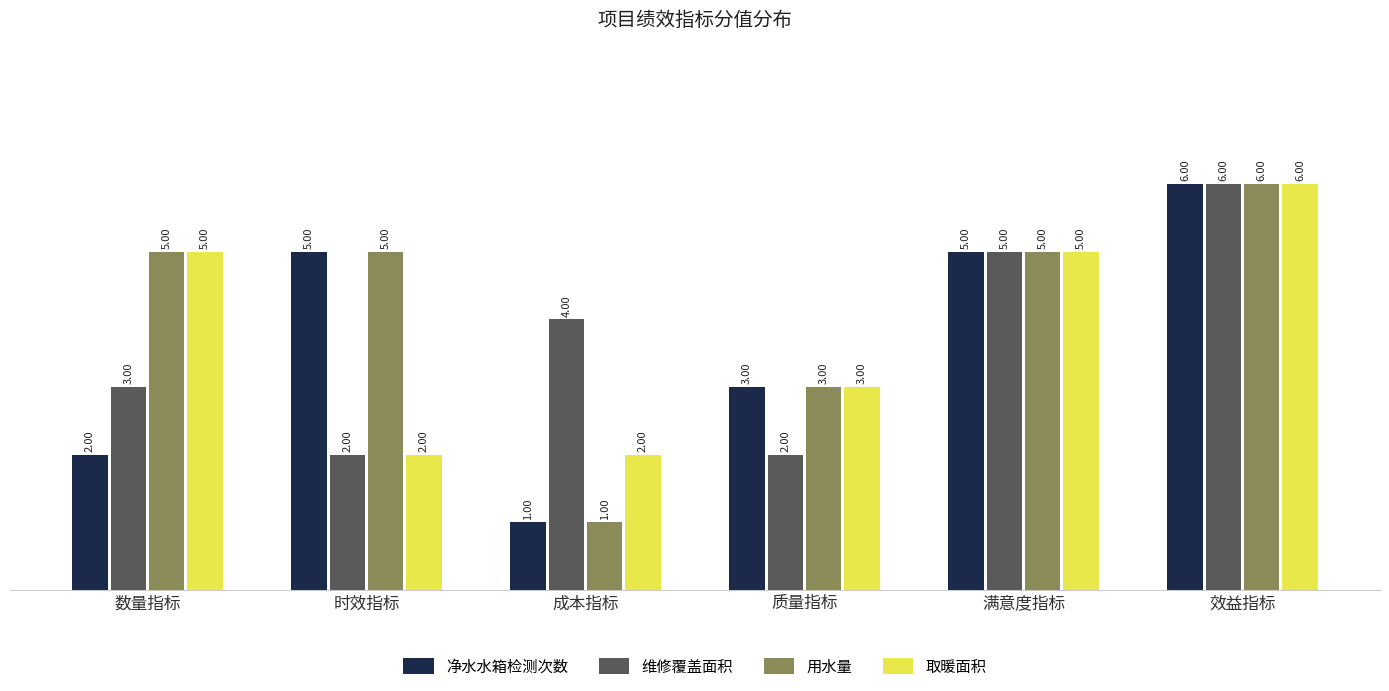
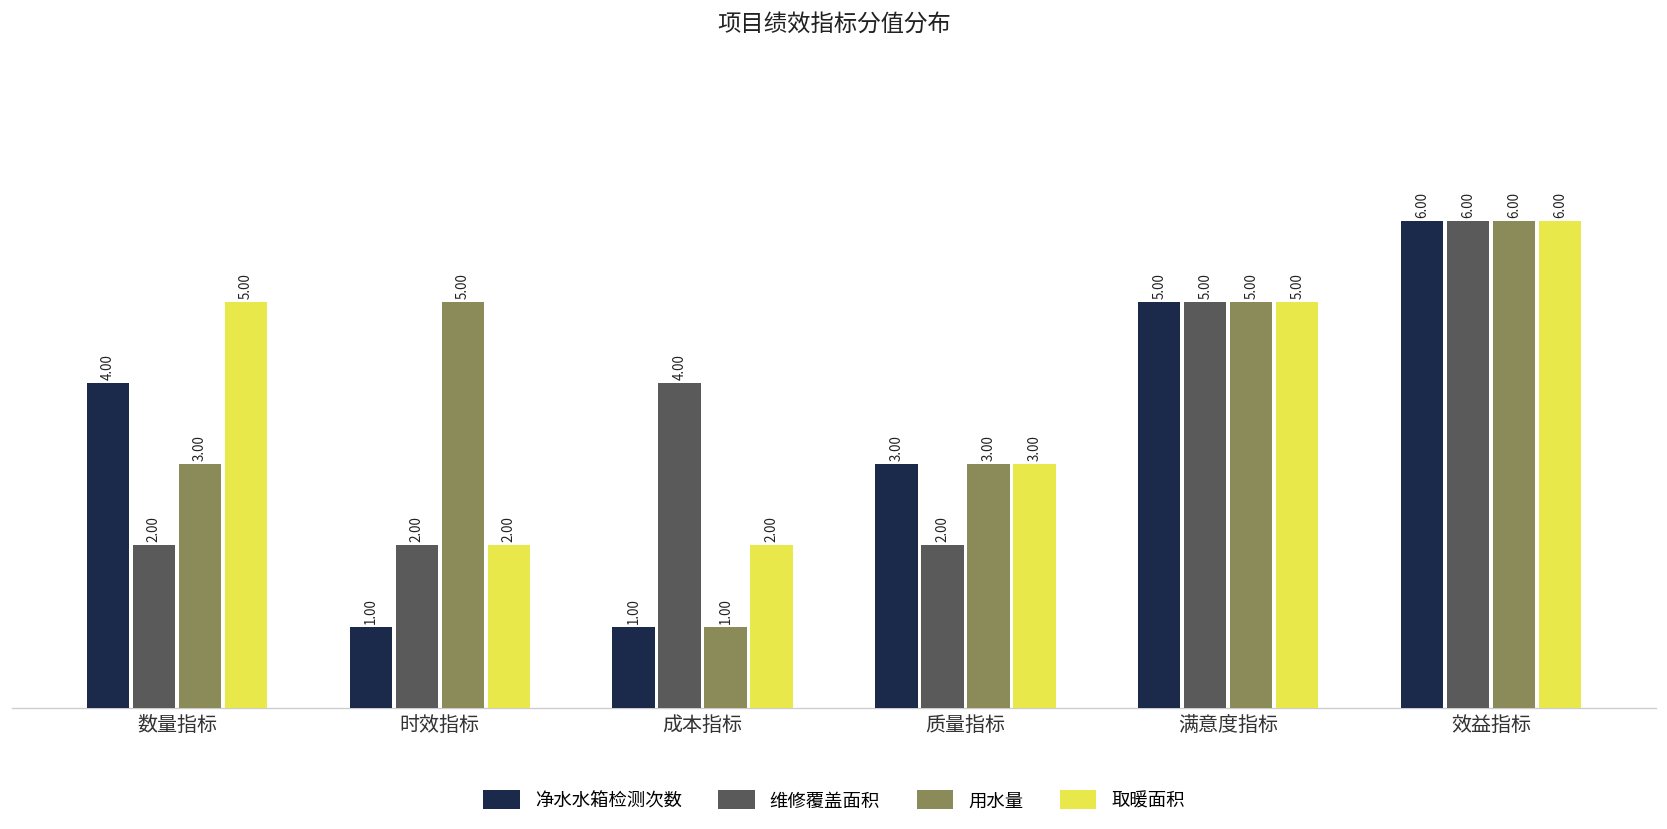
  {
    "净水水箱检测次数": {
-     "数量指标": 2.00,
-     "时效指标": 5.00,
+     "数量指标": 4.00,
+     "时效指标": 1.00,
      "成本指标": 1.00,
      "质量指标": 3.00,
      "满意度指标": 5.00,
      "效益指标": 6.00
    },
    "维修覆盖面积": {
-     "数量指标": 3.00,
+     "数量指标": 2.00,
      "时效指标": 2.00,
      "成本指标": 4.00,
      "质量指标": 2.00,
      "满意度指标": 5.00,
      "效益指标": 6.00
    },
    "用水量": {
-     "数量指标": 5.00,
+     "数量指标": 3.00,
      "时效指标": 5.00,
      "成本指标": 1.00,
      "质量指标": 3.00,
      "满意度指标": 5.00,
      "效益指标": 6.00
    },
    "取暖面积": {
      "数量指标": 5.00,
      "时效指标": 2.00,
      "成本指标": 2.00,
      "质量指标": 3.00,
      "满意度指标": 5.00,
      "效益指标": 6.00
    }
  }
